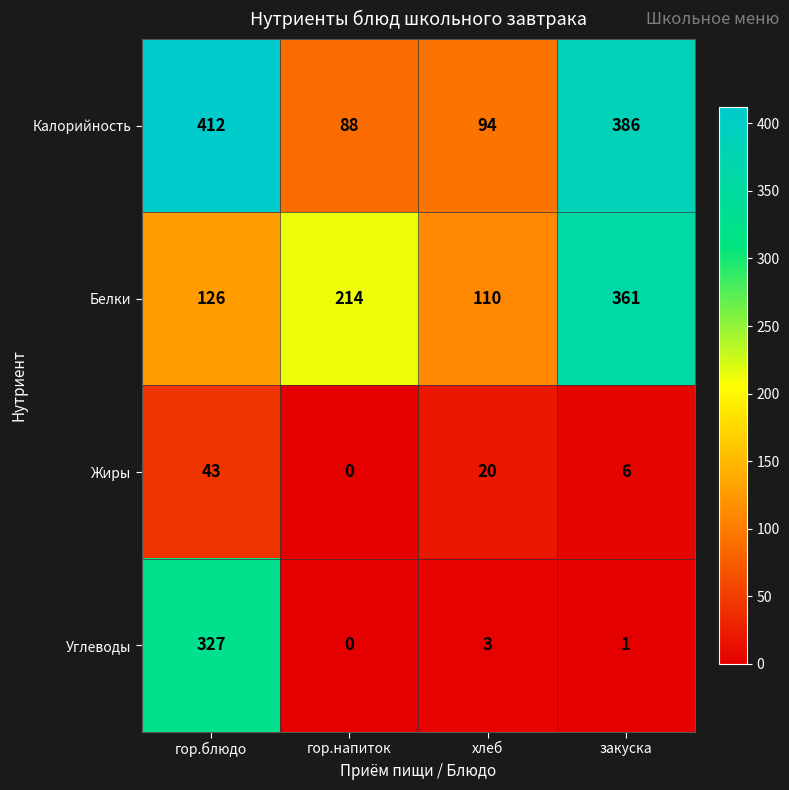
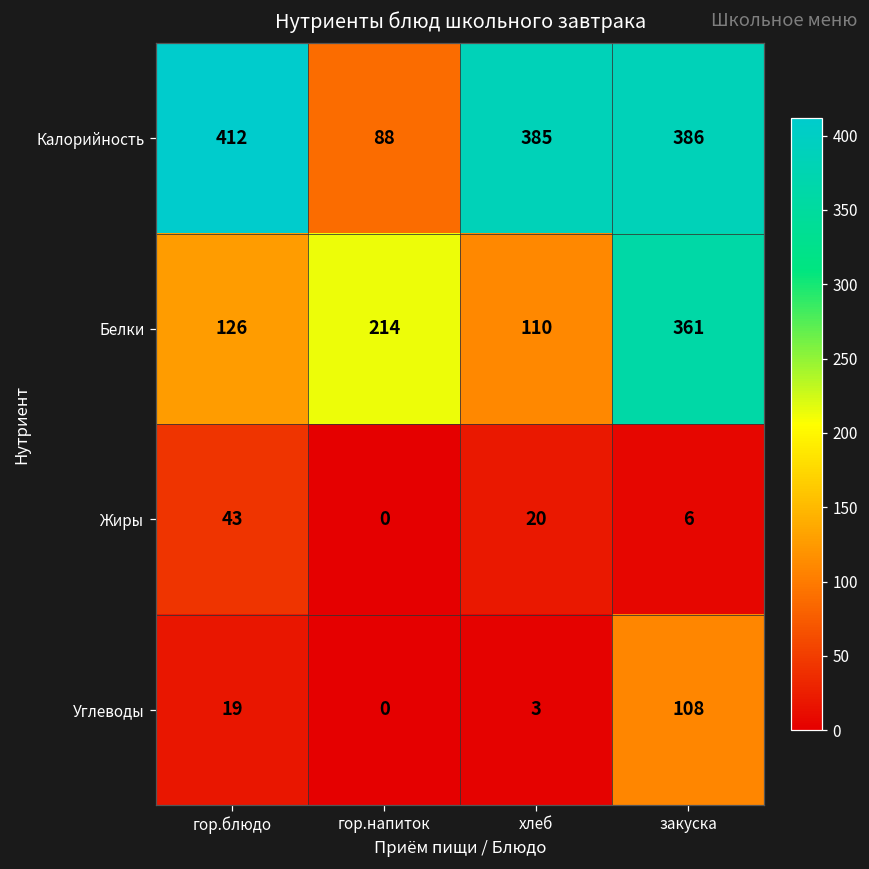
  {
    "Калорийность": {
      "гор.блюдо": 412,
      "гор.напиток": 88,
-     "хлеб": 94,
+     "хлеб": 385,
      "закуска": 386
    },
    "Белки": {
      "гор.блюдо": 126,
      "гор.напиток": 214,
      "хлеб": 110,
      "закуска": 361
    },
    "Жиры": {
      "гор.блюдо": 43,
      "гор.напиток": 0,
      "хлеб": 20,
      "закуска": 6
    },
    "Углеводы": {
-     "гор.блюдо": 327,
+     "гор.блюдо": 19,
      "гор.напиток": 0,
      "хлеб": 3,
-     "закуска": 1
+     "закуска": 108
    }
  }
